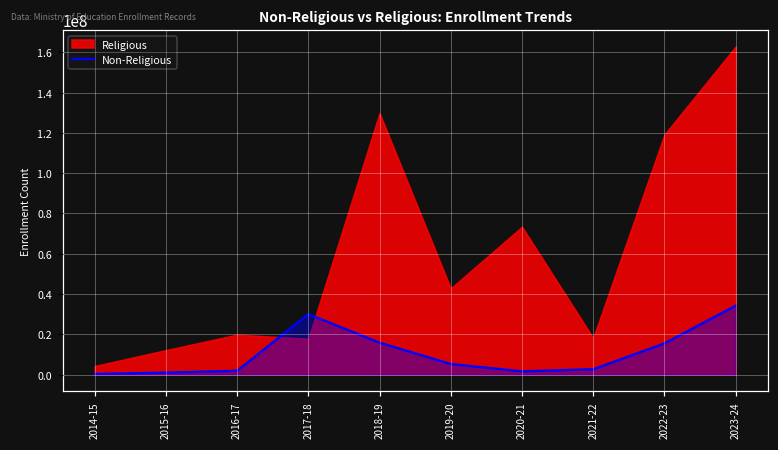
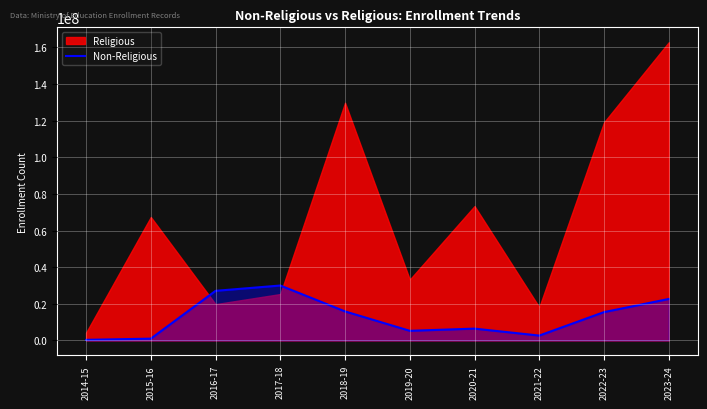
  {
    "Non-Religious": {
      "2014-15": 0,
      "2015-16": 1000000,
-     "2016-17": 2000000,
+     "2016-17": 27000000,
      "2017-18": 30000000,
      "2018-19": 16000000,
      "2019-20": 5000000,
-     "2020-21": 2000000,
+     "2020-21": 6000000,
      "2021-22": 3000000,
      "2022-23": 16000000,
-     "2023-24": 34000000
+     "2023-24": 23000000
    },
    "Religious": {
      "2014-15": 4000000,
-     "2015-16": 12000000,
+     "2015-16": 67000000,
      "2016-17": 20000000,
-     "2017-18": 18000000,
+     "2017-18": 25000000,
      "2018-19": 130000000,
-     "2019-20": 43000000,
+     "2019-20": 33000000,
      "2020-21": 73000000,
      "2021-22": 18000000,
      "2022-23": 119000000,
      "2023-24": 163000000
    }
  }
